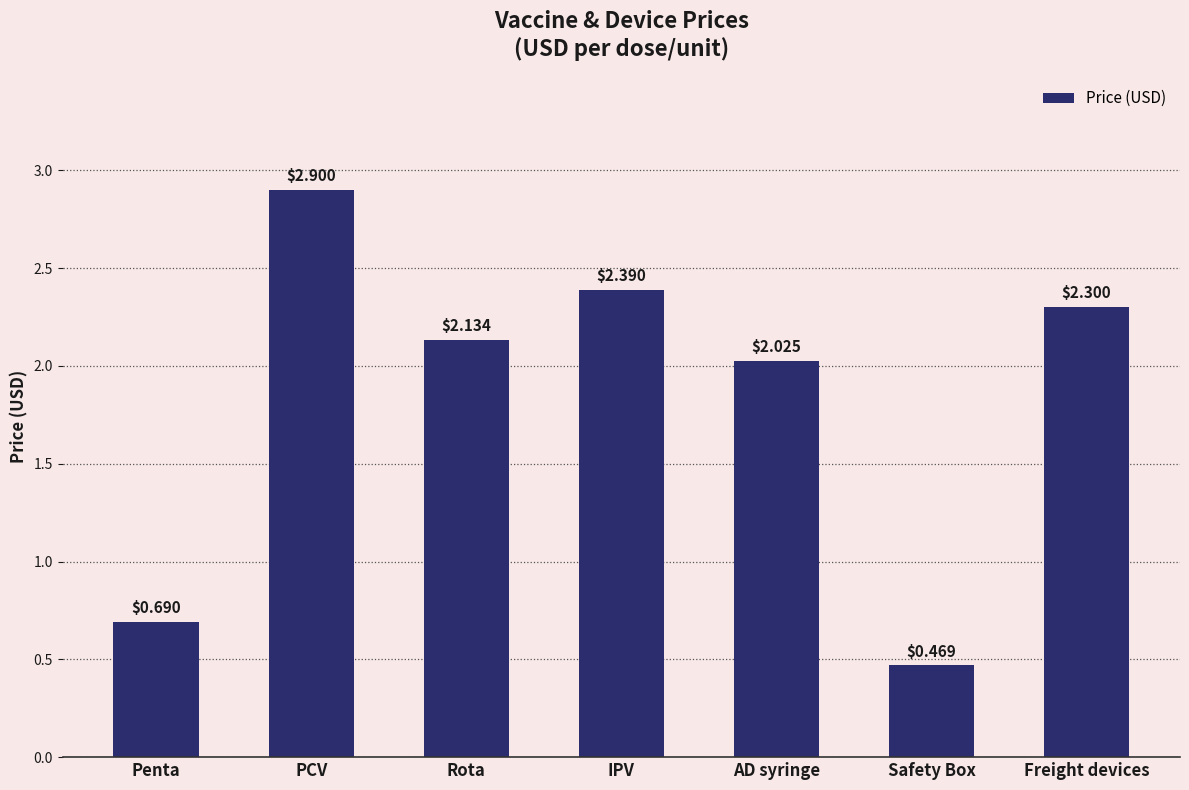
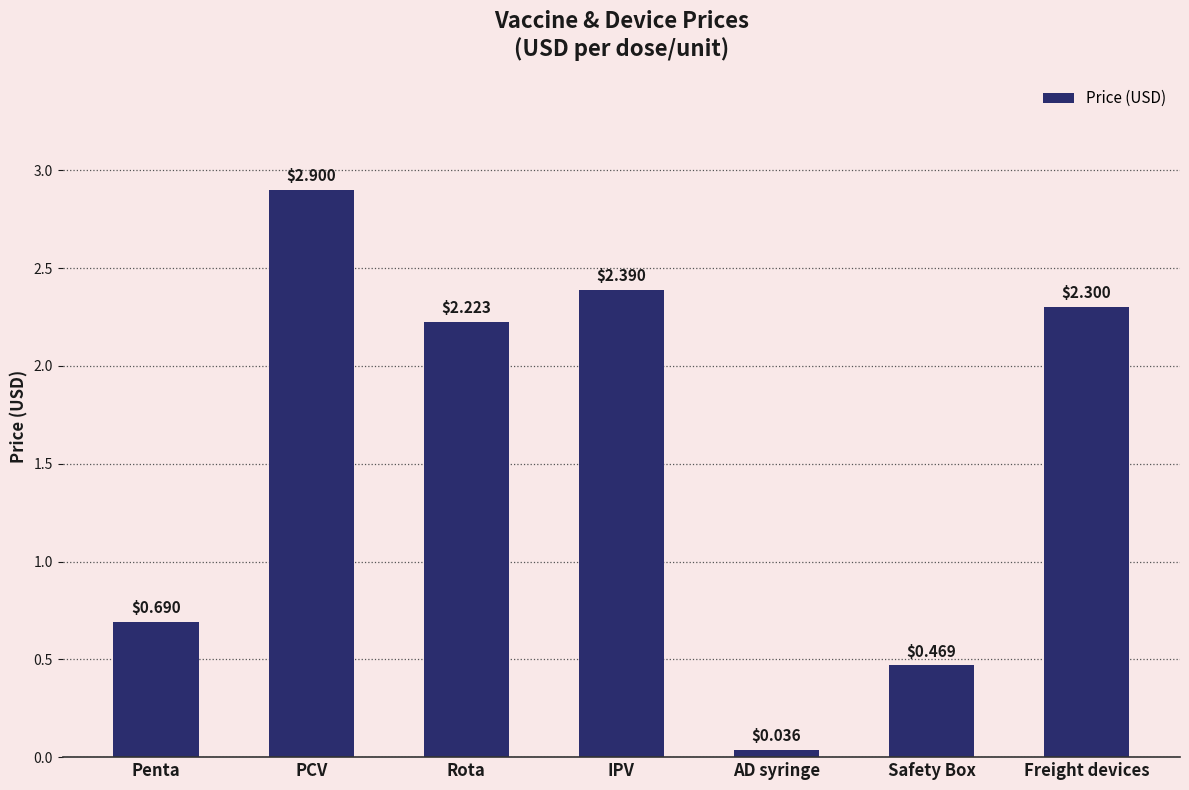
  {
    "Penta": "$0.690",
    "PCV": "$2.900",
-   "Rota": "$2.134",
+   "Rota": "$2.223",
    "IPV": "$2.390",
-   "AD syringe": "$2.025",
+   "AD syringe": "$0.036",
    "Safety Box": "$0.469",
    "Freight devices": "$2.300"
  }
